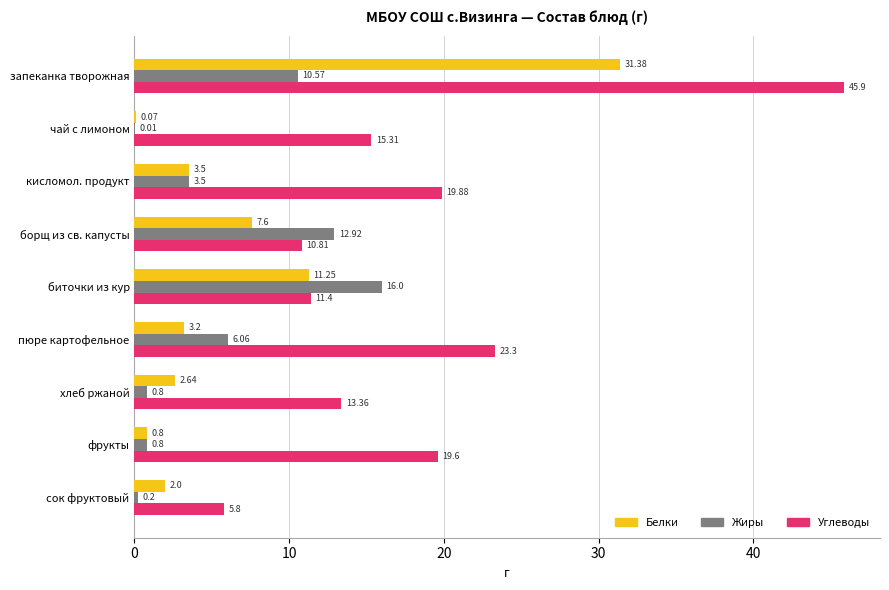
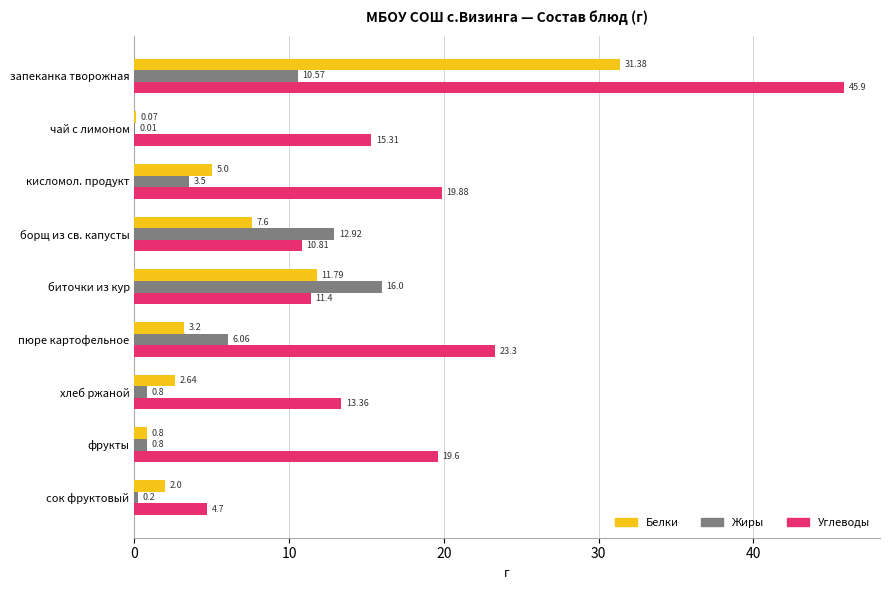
  {
    "Белки": {
      "запеканка творожная": 31.38,
      "чай с лимоном": 0.07,
-     "кисломол. продукт": 3.5,
+     "кисломол. продукт": 5.0,
      "борщ из св. капусты": 7.6,
-     "биточки из кур": 11.25,
+     "биточки из кур": 11.79,
      "пюре картофельное": 3.2,
      "хлеб ржаной": 2.64,
      "фрукты": 0.8,
      "сок фруктовый": 2.0
    },
    "Жиры": {
      "запеканка творожная": 10.57,
      "чай с лимоном": 0.01,
      "кисломол. продукт": 3.5,
      "борщ из св. капусты": 12.92,
      "биточки из кур": 16.0,
      "пюре картофельное": 6.06,
      "хлеб ржаной": 0.8,
      "фрукты": 0.8,
      "сок фруктовый": 0.2
    },
    "Углеводы": {
      "запеканка творожная": 45.9,
      "чай с лимоном": 15.31,
      "кисломол. продукт": 19.88,
      "борщ из св. капусты": 10.81,
      "биточки из кур": 11.4,
      "пюре картофельное": 23.3,
      "хлеб ржаной": 13.36,
      "фрукты": 19.6,
-     "сок фруктовый": 5.8
+     "сок фруктовый": 4.7
    }
  }
